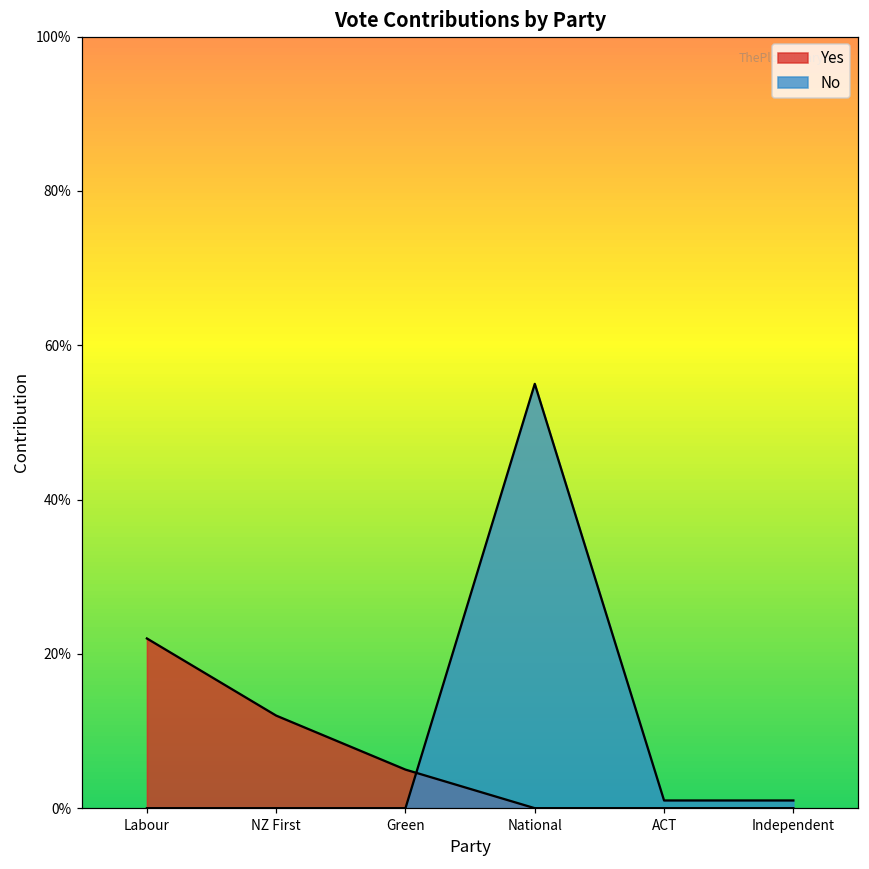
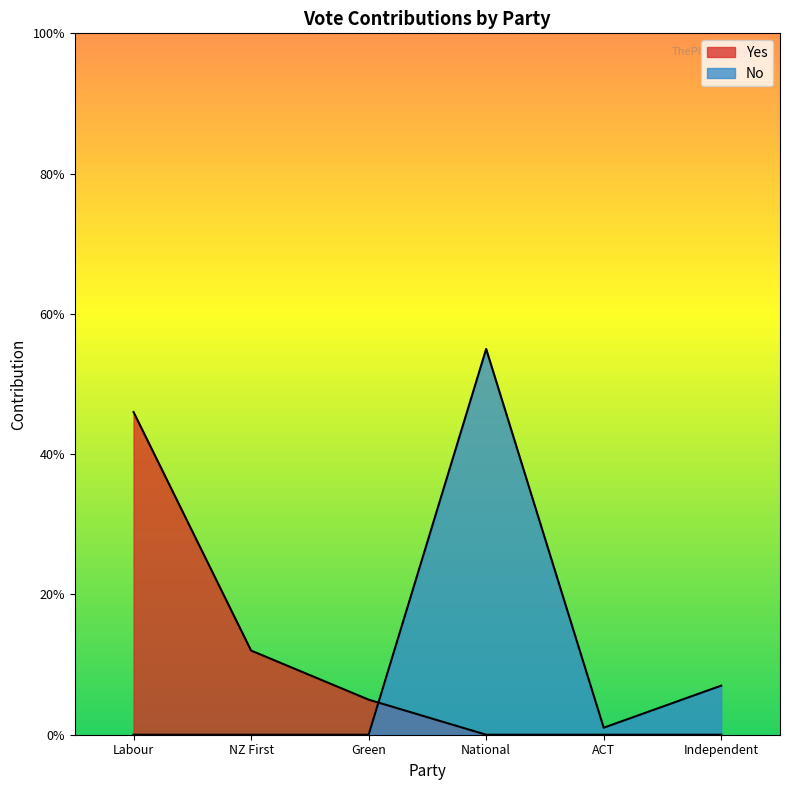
  {
    "Yes": {
-     "Labour": "22%",
+     "Labour": "46%",
      "NZ First": "12%",
      "Green": "5%",
      "National": "0%",
      "ACT": "0%",
      "Independent": "0%"
    },
    "No": {
      "Labour": "0%",
      "NZ First": "0%",
      "Green": "0%",
      "National": "55%",
      "ACT": "1%",
-     "Independent": "1%"
+     "Independent": "7%"
    }
  }
